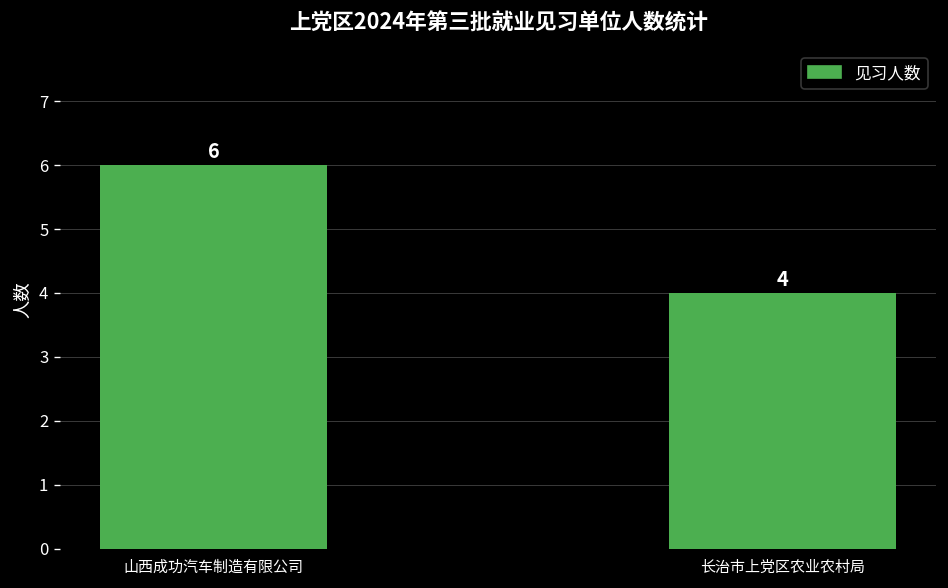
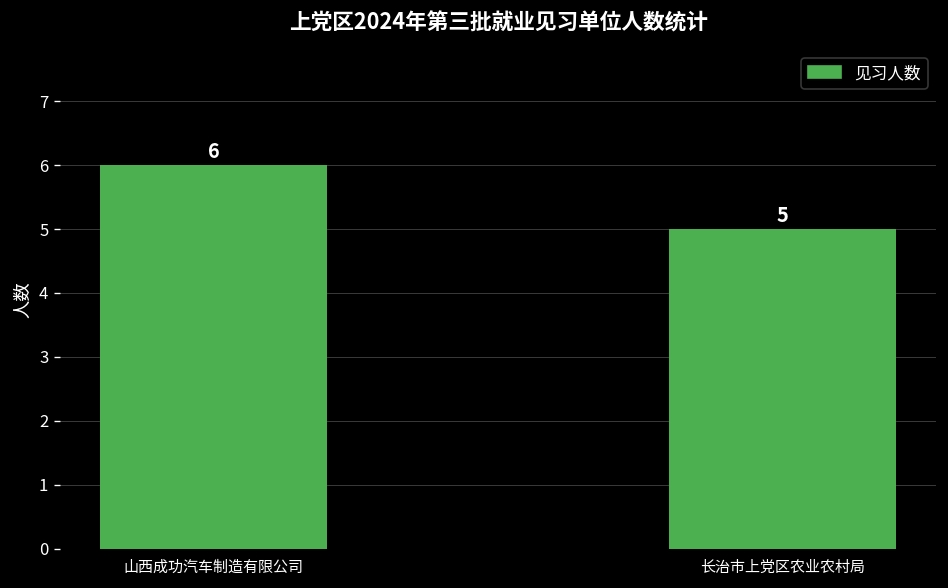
  {
    "山西成功汽车制造有限公司": 6,
-   "长治市上党区农业农村局": 4
+   "长治市上党区农业农村局": 5
  }
